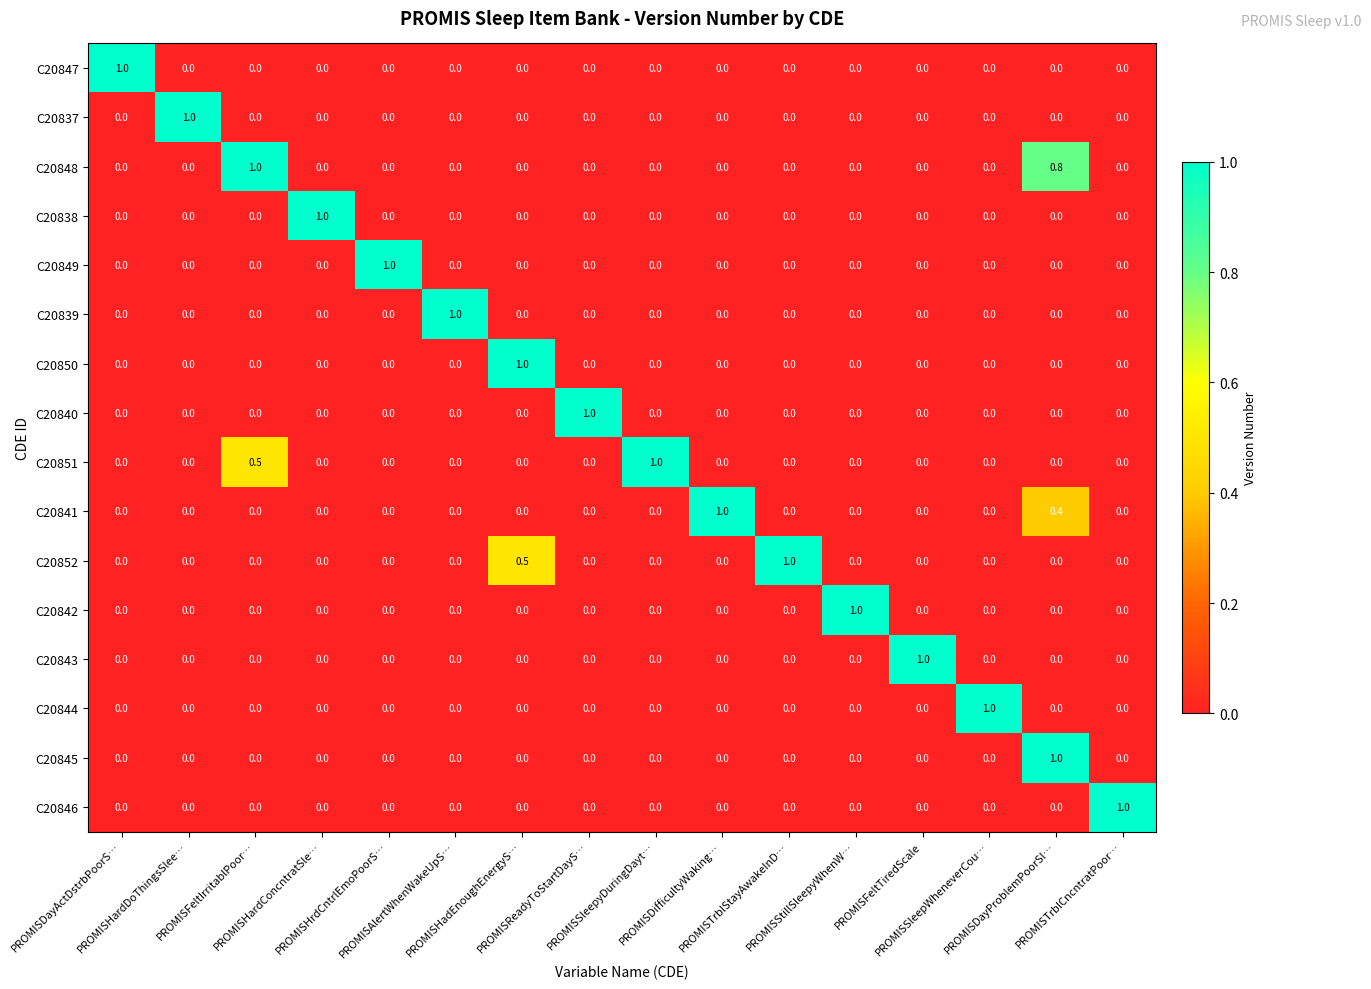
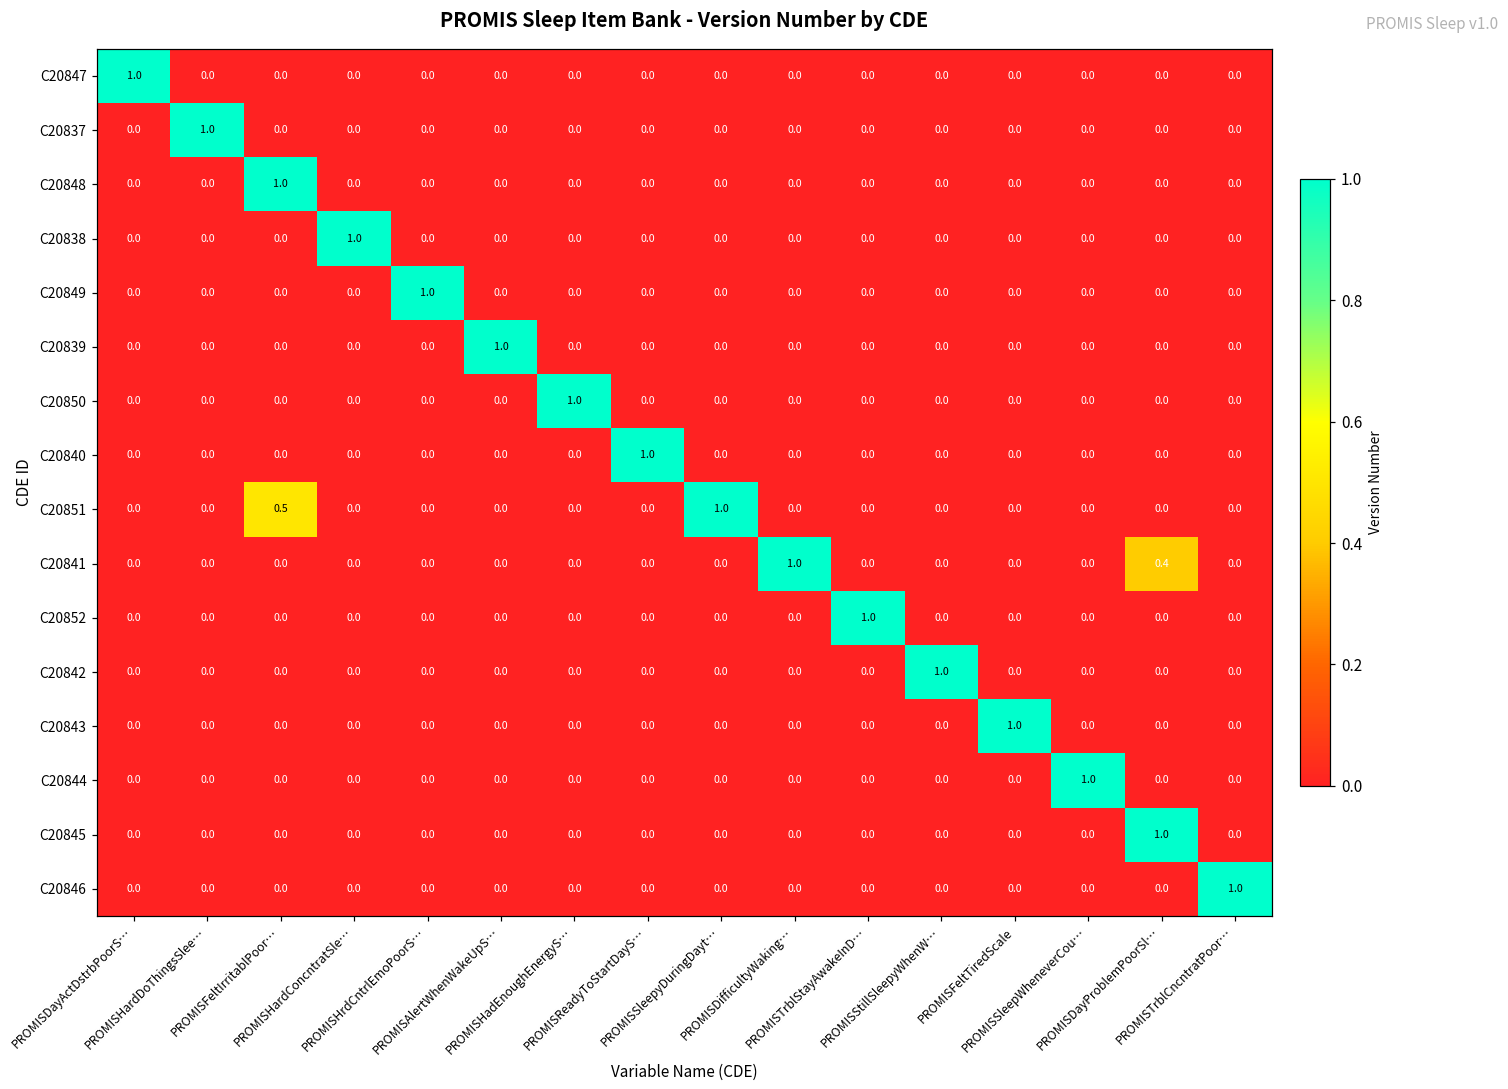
  {
    "C20848": {
      "PROMISDayActDstrbPoorS…": 0.0,
      "PROMISHardDoThingsSlee…": 0.0,
      "PROMISFeltIrritablPoor…": 1.0,
      "PROMISHardConcntratSle…": 0.0,
      "PROMISHrdCntrlEmoPoorS…": 0.0,
      "PROMISAlertWhenWakeUpS…": 0.0,
      "PROMISHadEnoughEnergyS…": 0.0,
      "PROMISReadyToStartDayS…": 0.0,
      "PROMISSleepyDuringDayt…": 0.0,
      "PROMISDifficultyWaking…": 0.0,
      "PROMISTrblStayAwakeInD…": 0.0,
      "PROMISStillSleepyWhenW…": 0.0,
      "PROMISFeltTiredScale": 0.0,
      "PROMISSleepWheneverCou…": 0.0,
-     "PROMISDayProblemPoorSl…": 0.8,
+     "PROMISDayProblemPoorSl…": 0.0,
      "PROMISTrblCncntratPoor…": 0.0
    },
    "C20852": {
      "PROMISDayActDstrbPoorS…": 0.0,
      "PROMISHardDoThingsSlee…": 0.0,
      "PROMISFeltIrritablPoor…": 0.0,
      "PROMISHardConcntratSle…": 0.0,
      "PROMISHrdCntrlEmoPoorS…": 0.0,
      "PROMISAlertWhenWakeUpS…": 0.0,
-     "PROMISHadEnoughEnergyS…": 0.5,
+     "PROMISHadEnoughEnergyS…": 0.0,
      "PROMISReadyToStartDayS…": 0.0,
      "PROMISSleepyDuringDayt…": 0.0,
      "PROMISDifficultyWaking…": 0.0,
      "PROMISTrblStayAwakeInD…": 1.0,
      "PROMISStillSleepyWhenW…": 0.0,
      "PROMISFeltTiredScale": 0.0,
      "PROMISSleepWheneverCou…": 0.0,
      "PROMISDayProblemPoorSl…": 0.0,
      "PROMISTrblCncntratPoor…": 0.0
    }
  }
